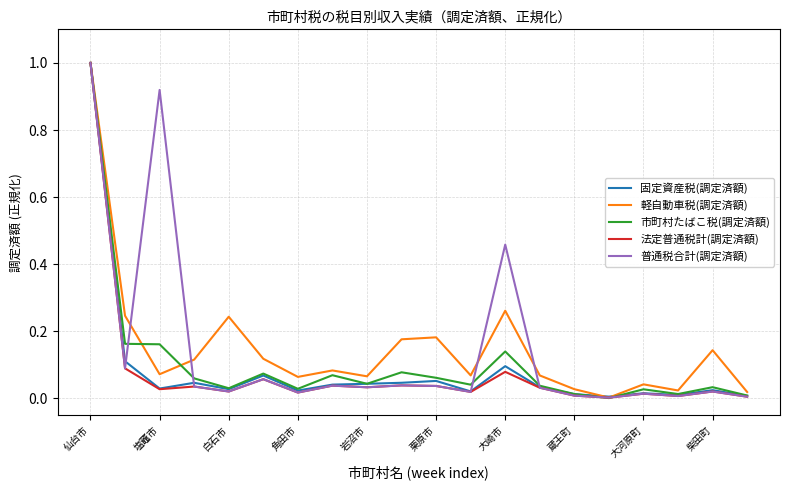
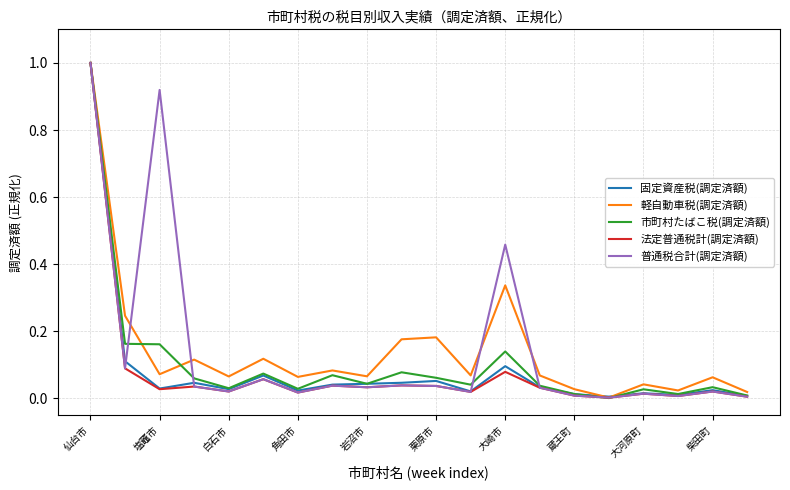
  {
    "固定資産税(調定済額)": {
      "栗原市": 0.05,
      "大崎市": 0.10
    },
    "軽自動車税(調定済額)": {
      "塩竈市": 0.07,
-     "白石市": 0.24,
+     "白石市": 0.07,
      "角田市": 0.06,
      "岩沼市": 0.07,
      "栗原市": 0.18,
-     "大崎市": 0.26,
+     "大崎市": 0.34,
      "蔵王町": 0.03,
      "大河原町": 0.04,
-     "柴田町": 0.14
+     "柴田町": 0.06
    },
    "市町村たばこ税(調定済額)": {
      "塩竈市": 0.16,
      "栗原市": 0.06,
      "大崎市": 0.14,
      "大河原町": 0.03,
      "柴田町": 0.03
    },
    "法定普通税計(調定済額)": {
      "大崎市": 0.08
    },
    "普通税合計(調定済額)": {
      "塩竈市": 0.92,
      "大崎市": 0.46
    }
  }
